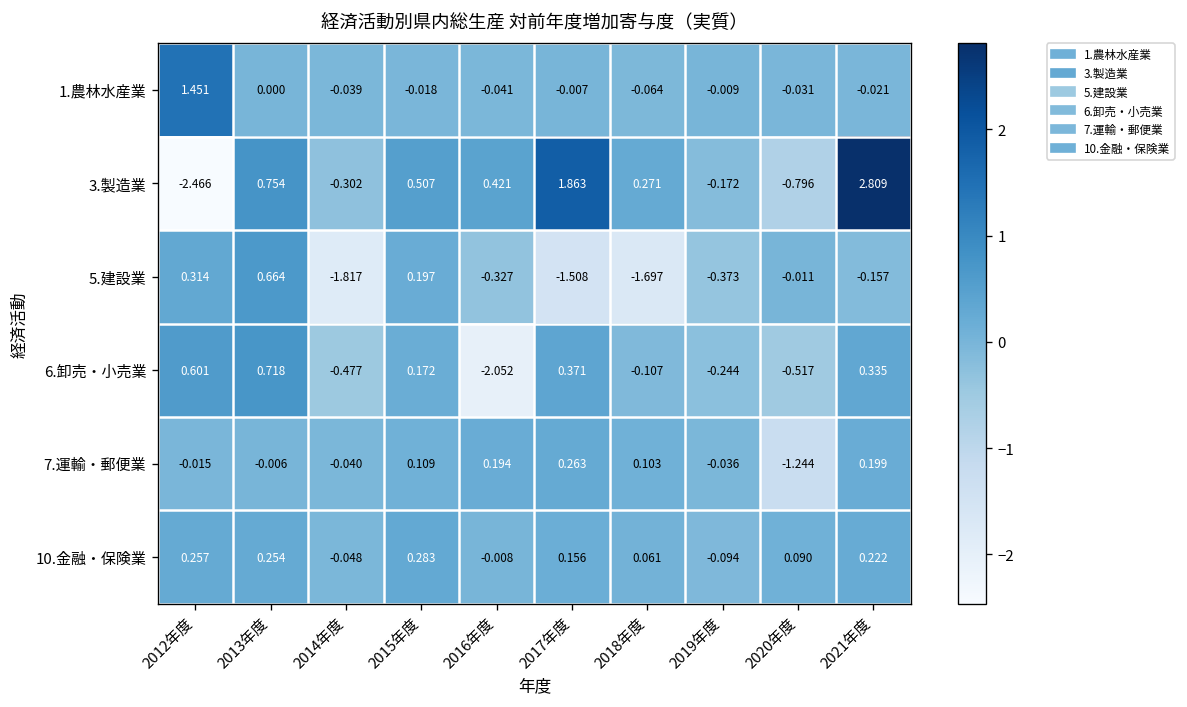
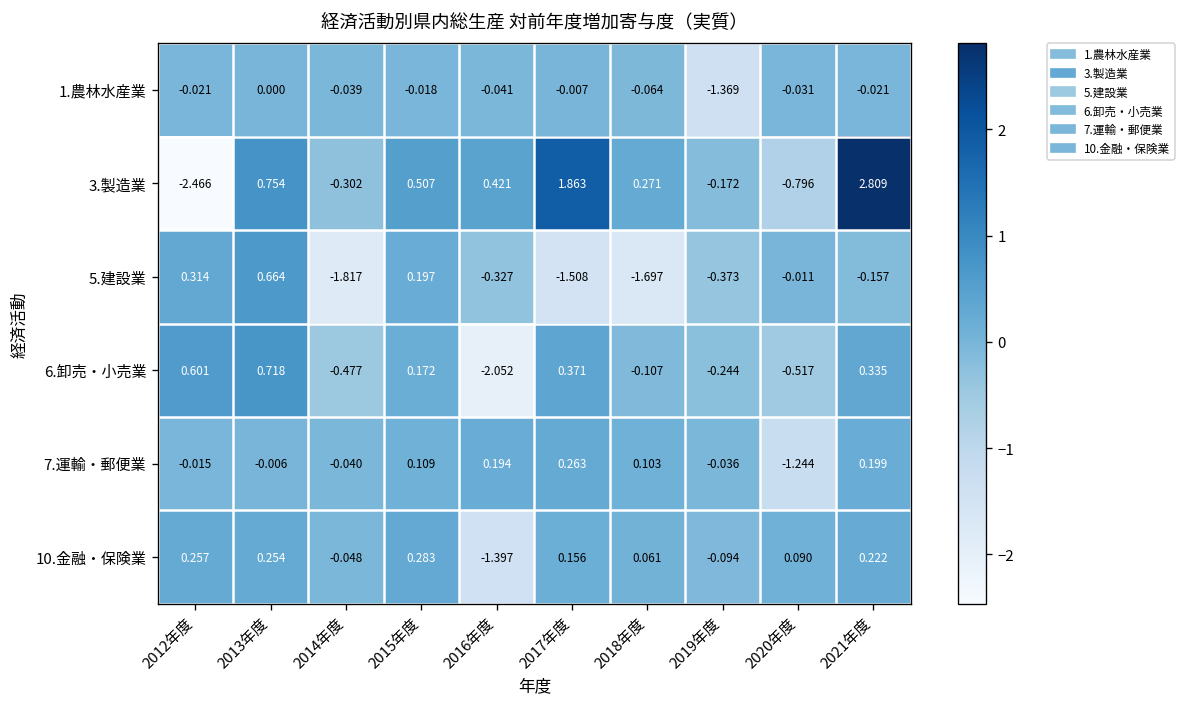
  {
    "1.農林水産業": {
-     "2012年度": 1.451,
+     "2012年度": -0.021,
      "2013年度": 0.000,
      "2014年度": -0.039,
      "2015年度": -0.018,
      "2016年度": -0.041,
      "2017年度": -0.007,
      "2018年度": -0.064,
-     "2019年度": -0.009,
+     "2019年度": -1.369,
      "2020年度": -0.031,
      "2021年度": -0.021
    },
    "3.製造業": {
      "2012年度": -2.466,
      "2013年度": 0.754,
      "2014年度": -0.302,
      "2015年度": 0.507,
      "2016年度": 0.421,
      "2017年度": 1.863,
      "2018年度": 0.271,
      "2019年度": -0.172,
      "2020年度": -0.796,
      "2021年度": 2.809
    },
    "5.建設業": {
      "2012年度": 0.314,
      "2013年度": 0.664,
      "2014年度": -1.817,
      "2015年度": 0.197,
      "2016年度": -0.327,
      "2017年度": -1.508,
      "2018年度": -1.697,
      "2019年度": -0.373,
      "2020年度": -0.011,
      "2021年度": -0.157
    },
    "6.卸売・小売業": {
      "2012年度": 0.601,
      "2013年度": 0.718,
      "2014年度": -0.477,
      "2015年度": 0.172,
      "2016年度": -2.052,
      "2017年度": 0.371,
      "2018年度": -0.107,
      "2019年度": -0.244,
      "2020年度": -0.517,
      "2021年度": 0.335
    },
    "7.運輸・郵便業": {
      "2012年度": -0.015,
      "2013年度": -0.006,
      "2014年度": -0.040,
      "2015年度": 0.109,
      "2016年度": 0.194,
      "2017年度": 0.263,
      "2018年度": 0.103,
      "2019年度": -0.036,
      "2020年度": -1.244,
      "2021年度": 0.199
    },
    "10.金融・保険業": {
      "2012年度": 0.257,
      "2013年度": 0.254,
      "2014年度": -0.048,
      "2015年度": 0.283,
-     "2016年度": -0.008,
+     "2016年度": -1.397,
      "2017年度": 0.156,
      "2018年度": 0.061,
      "2019年度": -0.094,
      "2020年度": 0.090,
      "2021年度": 0.222
    }
  }
